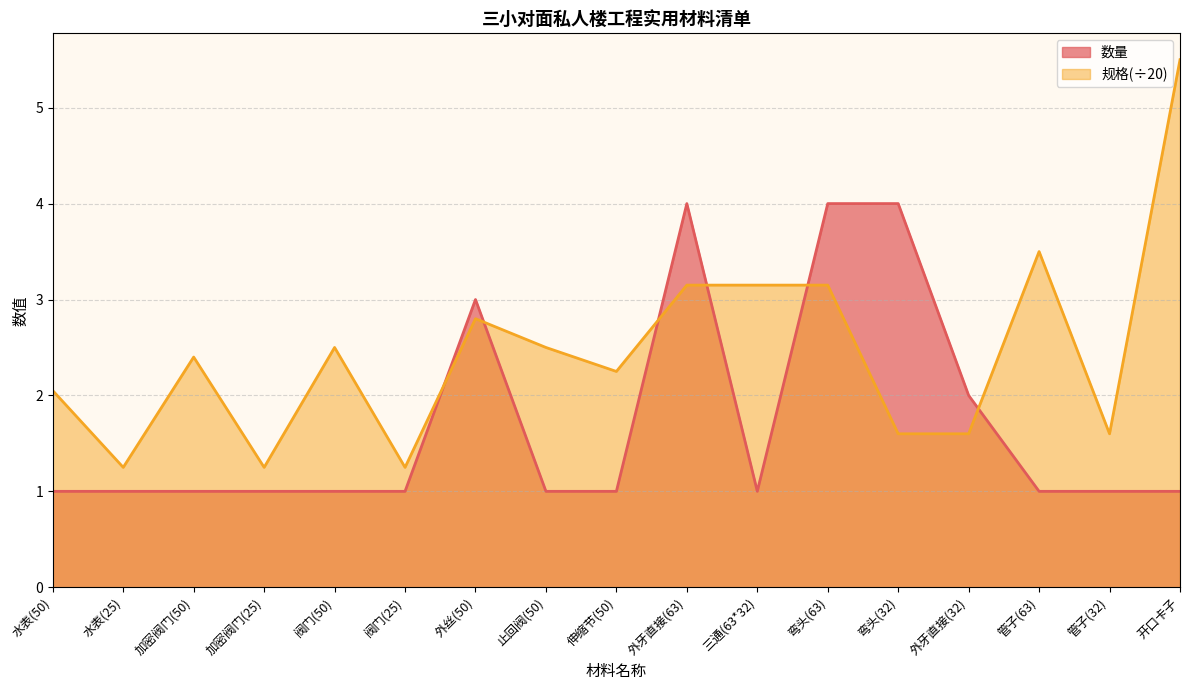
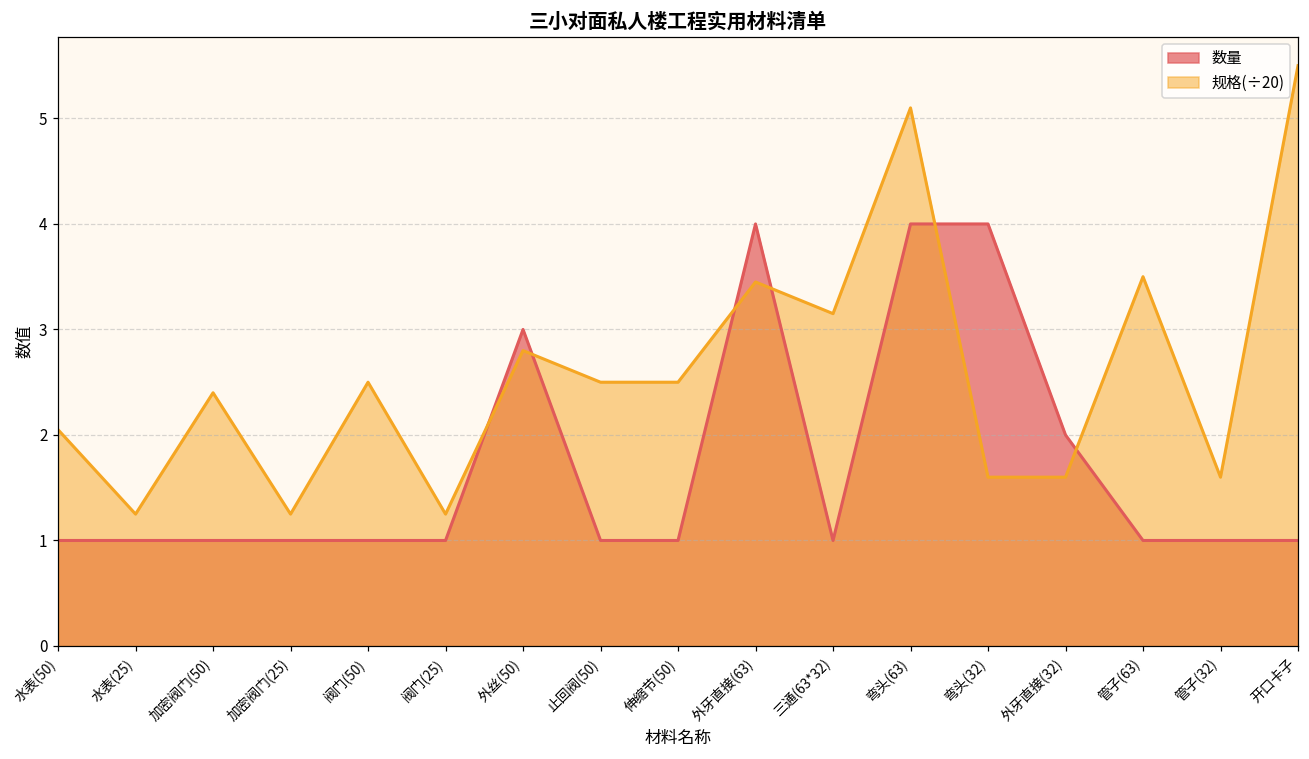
  {
    "数量": {
      "水表(50)": 1.0,
      "水表(25)": 1.0,
      "加密阀门(50)": 1.0,
      "加密阀门(25)": 1.0,
      "阀门(50)": 1.0,
      "阀门(25)": 1.0,
      "外丝(50)": 3.0,
      "止回阀(50)": 1.0,
      "伸缩节(50)": 1.0,
      "外牙直接(63)": 4.0,
      "三通(63*32)": 1.0,
      "弯头(63)": 4.0,
      "弯头(32)": 4.0,
      "外牙直接(32)": 2.0,
      "管子(63)": 1.0,
      "管子(32)": 1.0,
      "开口卡子": 1.0
    },
    "规格(÷20)": {
      "水表(50)": 2.1,
      "水表(25)": 1.3,
      "加密阀门(50)": 2.4,
      "加密阀门(25)": 1.3,
      "阀门(50)": 2.5,
      "阀门(25)": 1.3,
      "外丝(50)": 2.8,
      "止回阀(50)": 2.5,
-     "伸缩节(50)": 2.3,
-     "外牙直接(63)": 3.2,
+     "伸缩节(50)": 2.5,
+     "外牙直接(63)": 3.5,
      "三通(63*32)": 3.2,
-     "弯头(63)": 3.2,
+     "弯头(63)": 5.1,
      "弯头(32)": 1.6,
      "外牙直接(32)": 1.6,
      "管子(63)": 3.5,
      "管子(32)": 1.6,
      "开口卡子": 5.5
    }
  }
